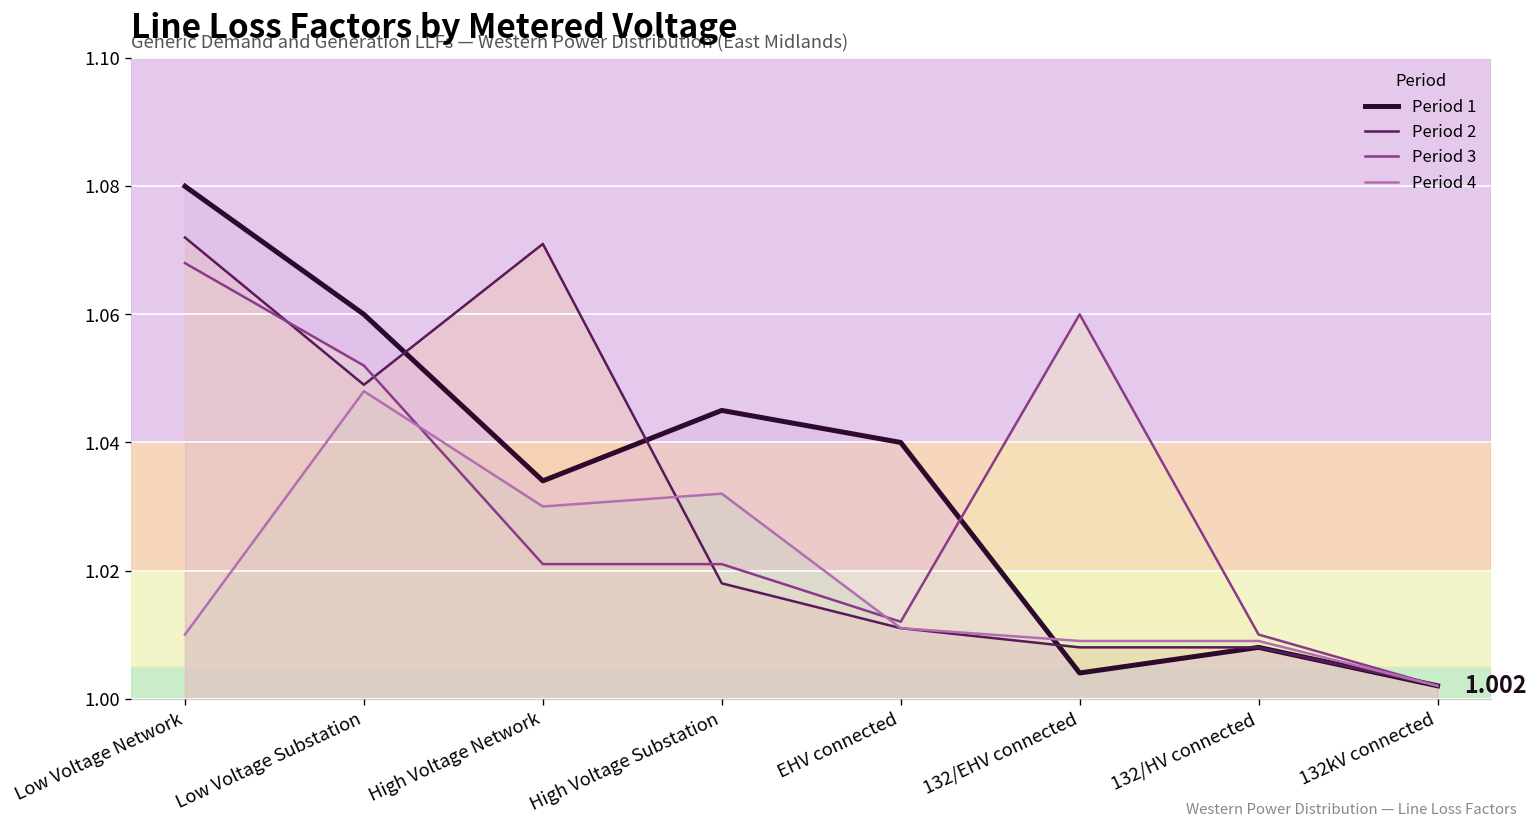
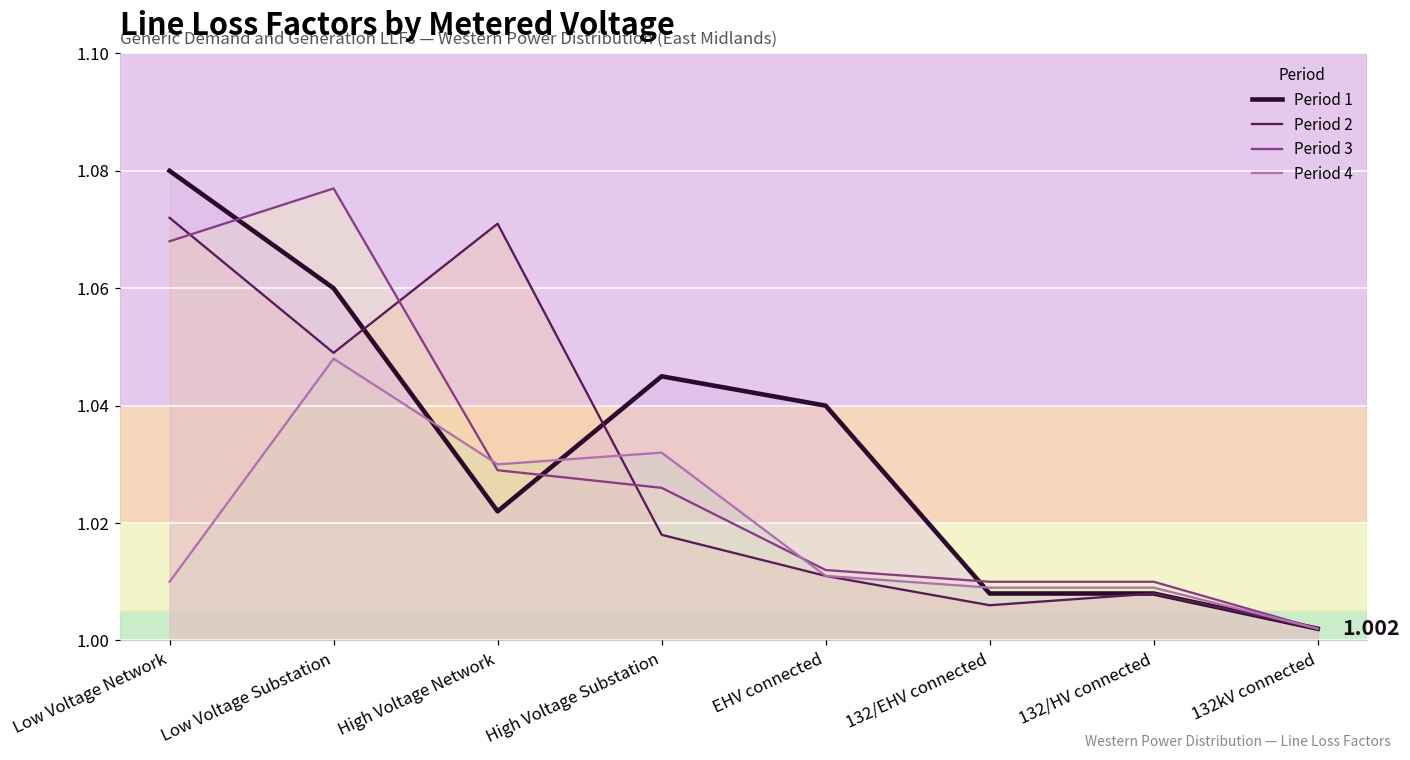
  {
    "Period 1": {
      "Low Voltage Network": 1.080,
      "Low Voltage Substation": 1.060,
-     "High Voltage Network": 1.034,
+     "High Voltage Network": 1.022,
      "High Voltage Substation": 1.045,
      "EHV connected": 1.040,
-     "132/EHV connected": 1.004
+     "132/EHV connected": 1.008
    },
    "Period 2": {
      "Low Voltage Network": 1.072,
      "Low Voltage Substation": 1.049,
      "High Voltage Network": 1.071,
      "High Voltage Substation": 1.018,
-     "132/EHV connected": 1.008
+     "132/EHV connected": 1.006
    },
    "Period 3": {
      "Low Voltage Network": 1.068,
-     "Low Voltage Substation": 1.052,
-     "High Voltage Network": 1.021,
-     "High Voltage Substation": 1.021,
+     "Low Voltage Substation": 1.077,
+     "High Voltage Network": 1.029,
+     "High Voltage Substation": 1.026,
      "EHV connected": 1.012,
-     "132/EHV connected": 1.06,
+     "132/EHV connected": 1.01,
      "132/HV connected": 1.010
    },
    "Period 4": {
      "Low Voltage Network": 1.010,
      "Low Voltage Substation": 1.048,
      "High Voltage Network": 1.030,
      "High Voltage Substation": 1.032,
      "132/EHV connected": 1.009,
      "132/HV connected": 1.009
    }
  }
